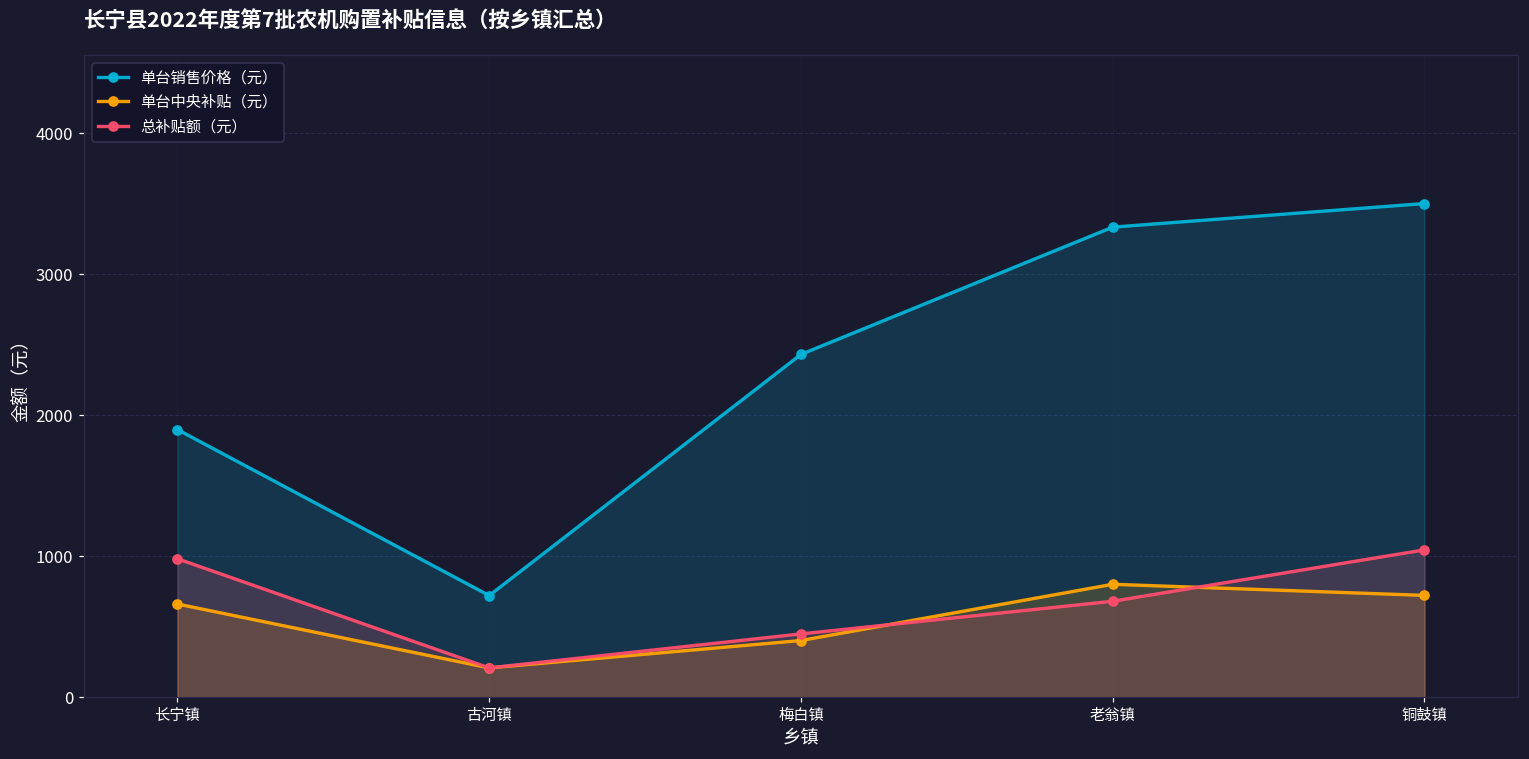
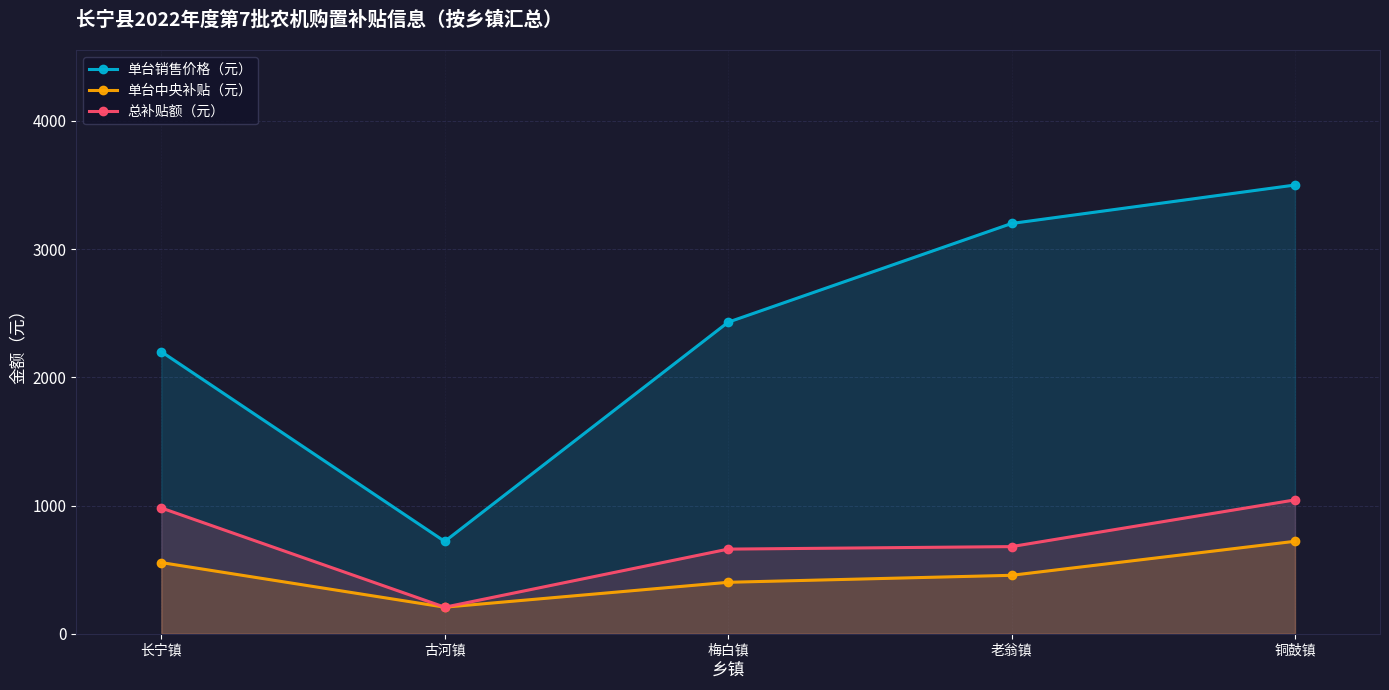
  {
    "单台销售价格（元）": {
-     "长宁镇": 1900,
+     "长宁镇": 2200,
      "古河镇": 720,
      "梅白镇": 2430,
-     "老翁镇": 3330,
+     "老翁镇": 3200,
      "铜鼓镇": 3500
    },
    "单台中央补贴（元）": {
-     "长宁镇": 660,
+     "长宁镇": 560,
      "梅白镇": 400,
-     "老翁镇": 800,
+     "老翁镇": 460,
      "铜鼓镇": 720
    },
    "总补贴额（元）": {
      "长宁镇": 980,
-     "梅白镇": 450,
+     "梅白镇": 660,
      "老翁镇": 680,
      "铜鼓镇": 1040
    }
  }
